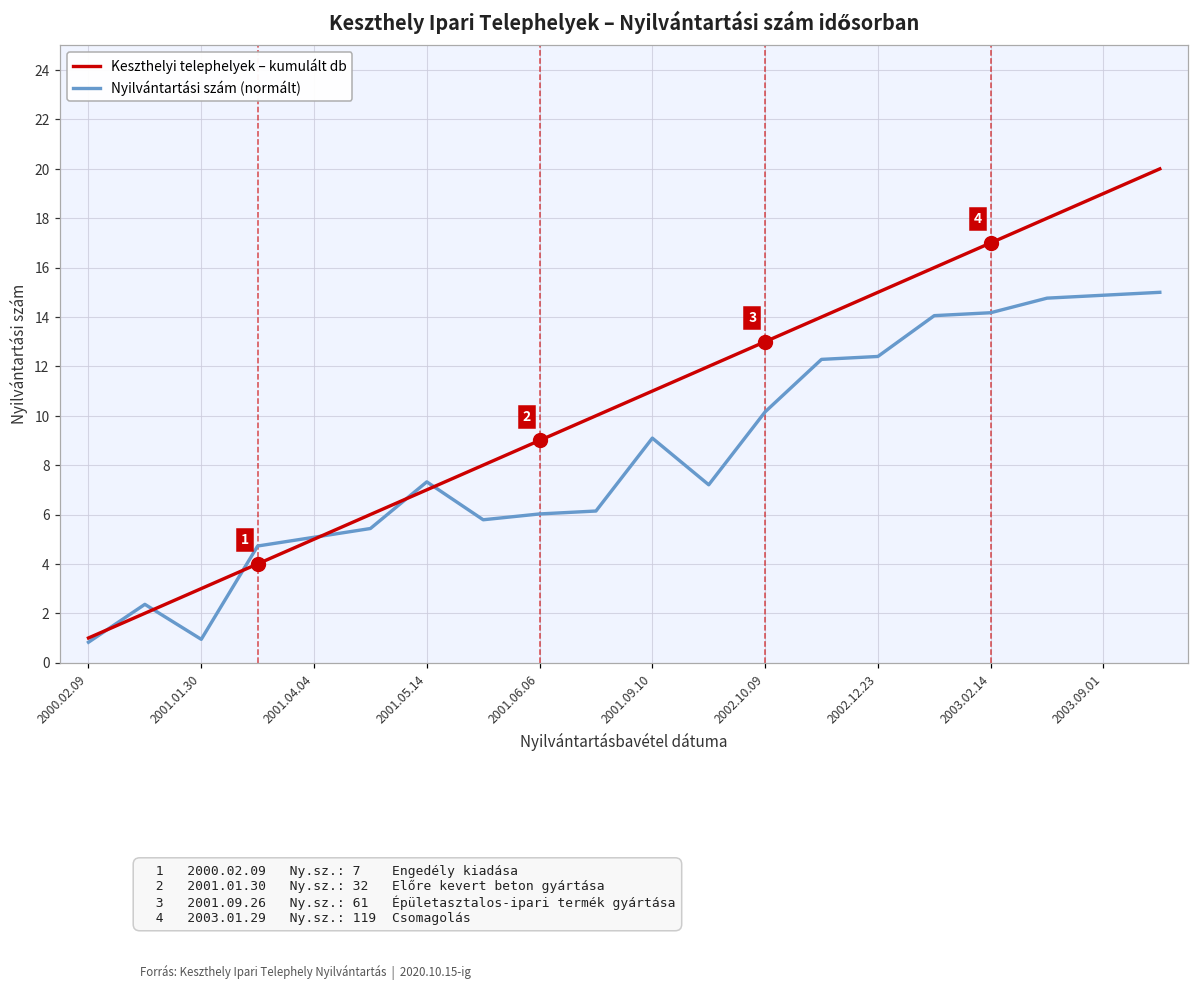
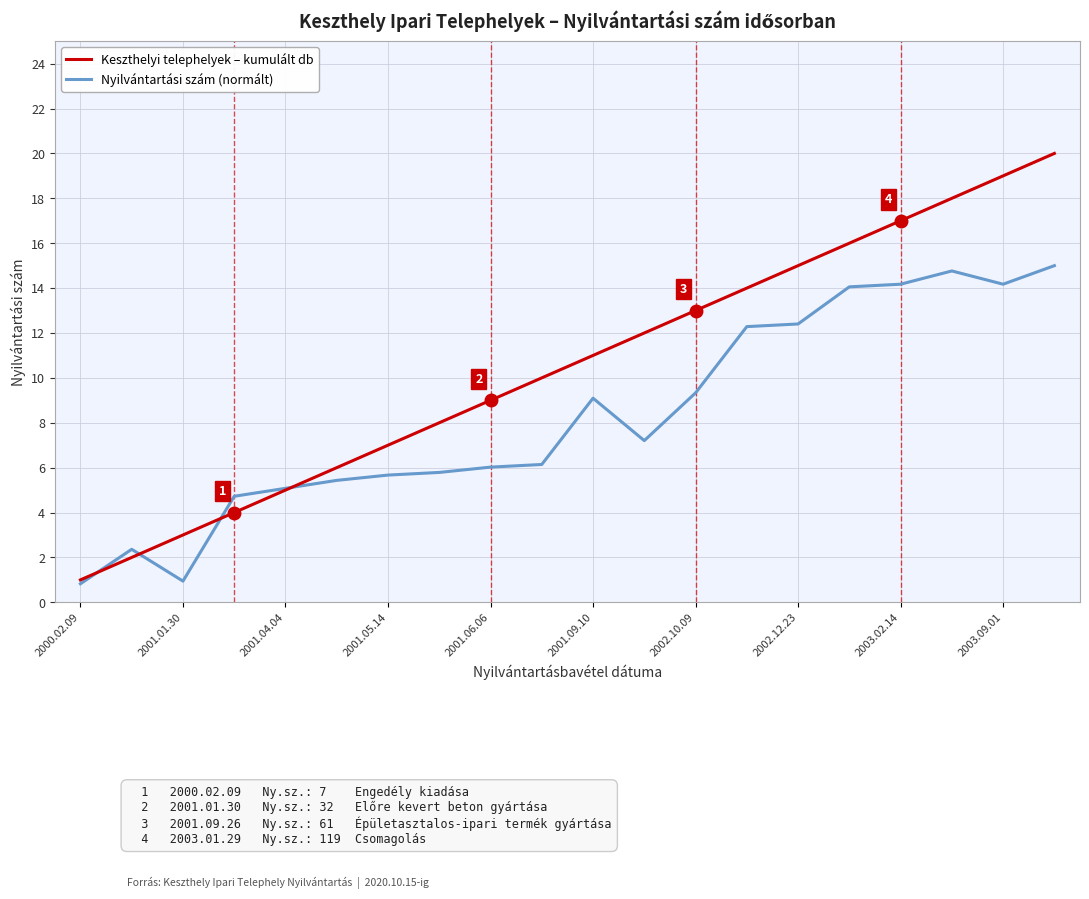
  {
    "Nyilvántartási szám (normált)": {
      "2000.02.09": 0.8,
      "2001.01.30": 0.9,
-     "2001.05.14": 7.3,
+     "2001.05.14": 5.7,
      "2001.09.10": 9.1,
-     "2002.10.09": 10.2,
+     "2002.10.09": 9.3,
      "2003.02.14": 14.2,
-     "2003.09.01": 14.9
+     "2003.09.01": 14.2
    }
  }
